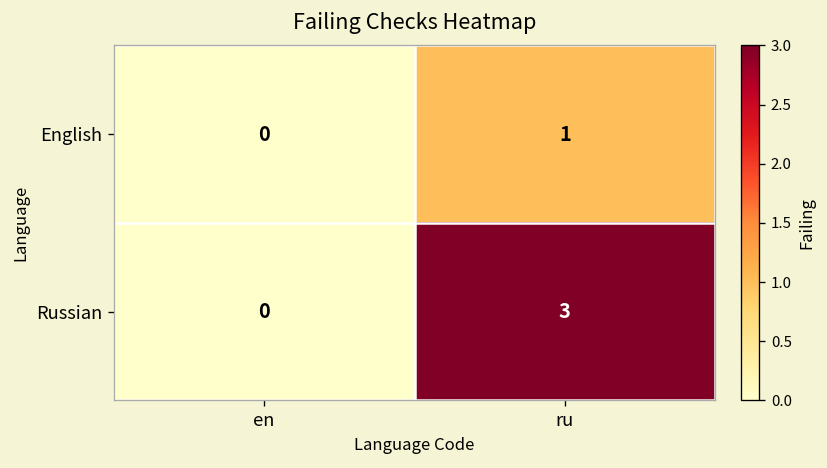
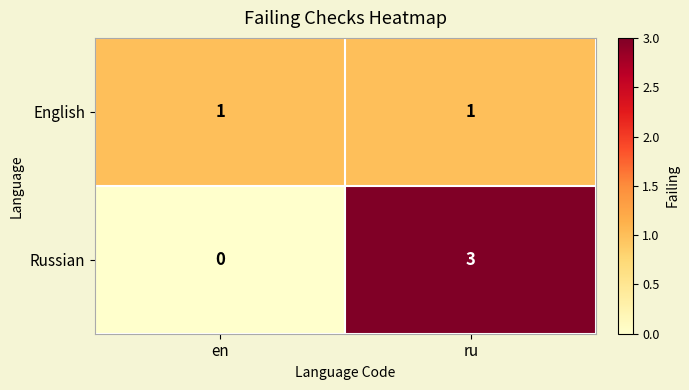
  {
    "English": {
-     "en": 0,
+     "en": 1,
      "ru": 1
    },
    "Russian": {
      "en": 0,
      "ru": 3
    }
  }
